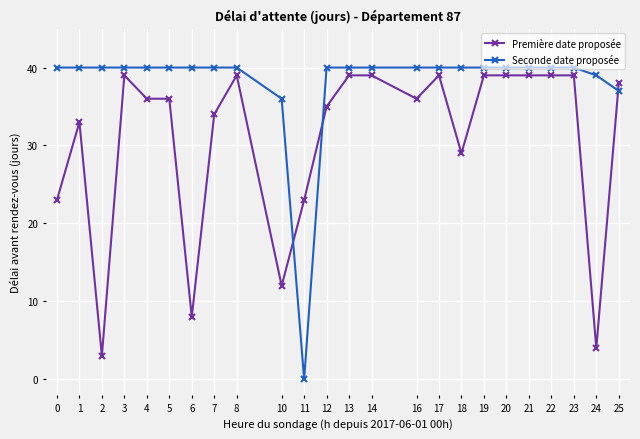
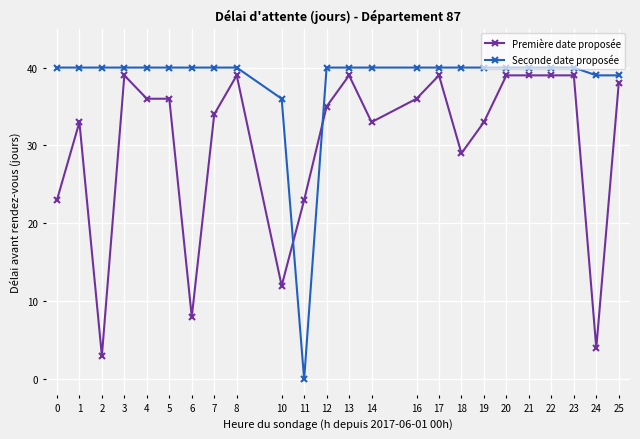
  {
    "Première date proposée": {
      "0": 23,
      "1": 33,
      "2": 3,
      "3": 39,
      "4": 36,
      "5": 36,
      "6": 8,
      "7": 34,
      "8": 39,
      "10": 12,
      "11": 23,
      "12": 35,
      "13": 39,
-     "14": 39,
+     "14": 33,
      "16": 36,
      "17": 39,
      "18": 29,
-     "19": 39,
+     "19": 33,
      "20": 39,
      "21": 39,
      "22": 39,
      "23": 39,
      "24": 4,
      "25": 38
    },
    "Seconde date proposée": {
      "0": 40,
      "1": 40,
      "2": 40,
      "3": 40,
      "4": 40,
      "5": 40,
      "6": 40,
      "7": 40,
      "8": 40,
      "10": 36,
      "11": 0,
      "12": 40,
      "13": 40,
      "14": 40,
      "16": 40,
      "17": 40,
      "18": 40,
      "24": 39,
-     "25": 37
+     "25": 39
    }
  }
